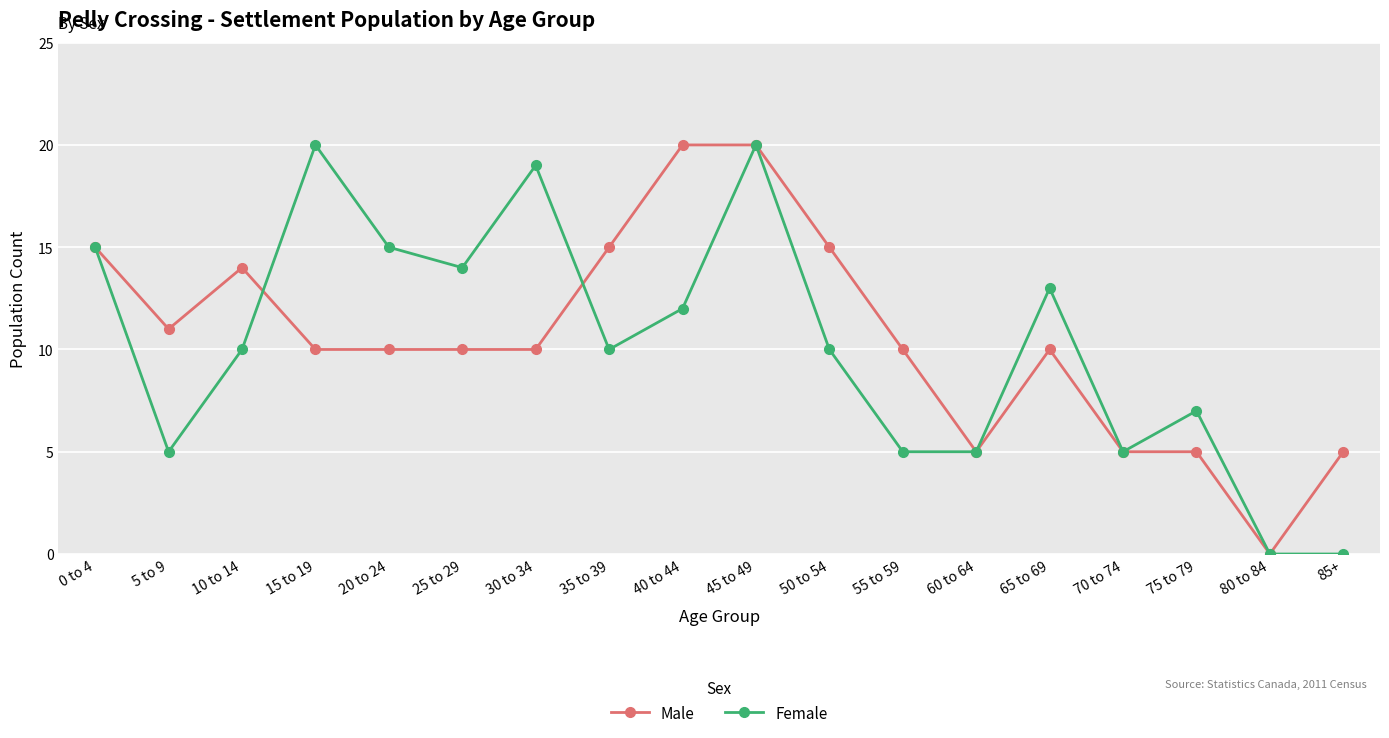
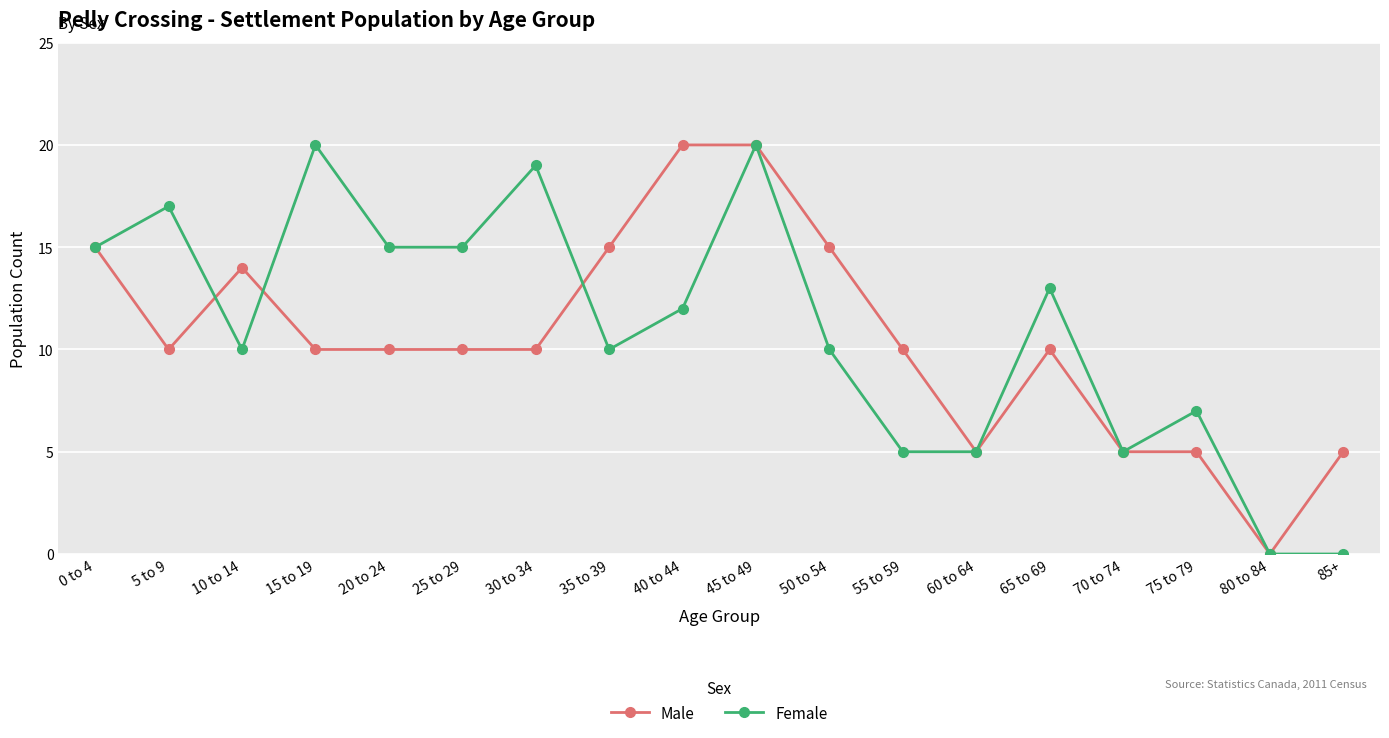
  {
    "Male": {
-     "5 to 9": 11,
+     "5 to 9": 10,
      "10 to 14": 14,
      "15 to 19": 10,
      "20 to 24": 10,
      "25 to 29": 10,
      "30 to 34": 10,
      "35 to 39": 15,
      "40 to 44": 20,
      "50 to 54": 15,
      "55 to 59": 10,
      "65 to 69": 10,
      "75 to 79": 5,
      "85+": 5
    },
    "Female": {
-     "5 to 9": 5,
+     "5 to 9": 17,
      "10 to 14": 10,
      "15 to 19": 20,
      "20 to 24": 15,
-     "25 to 29": 14,
+     "25 to 29": 15,
      "30 to 34": 19,
      "35 to 39": 10,
      "40 to 44": 12,
      "50 to 54": 10,
      "55 to 59": 5,
      "65 to 69": 13,
      "75 to 79": 7,
      "85+": 0
    }
  }
